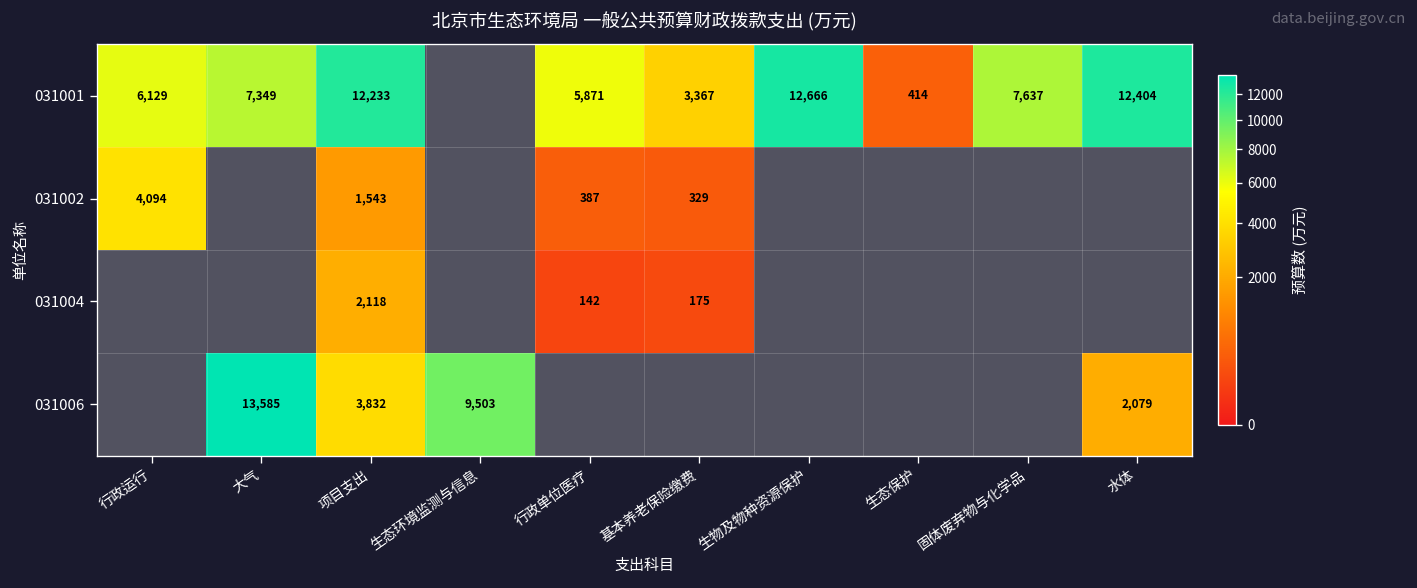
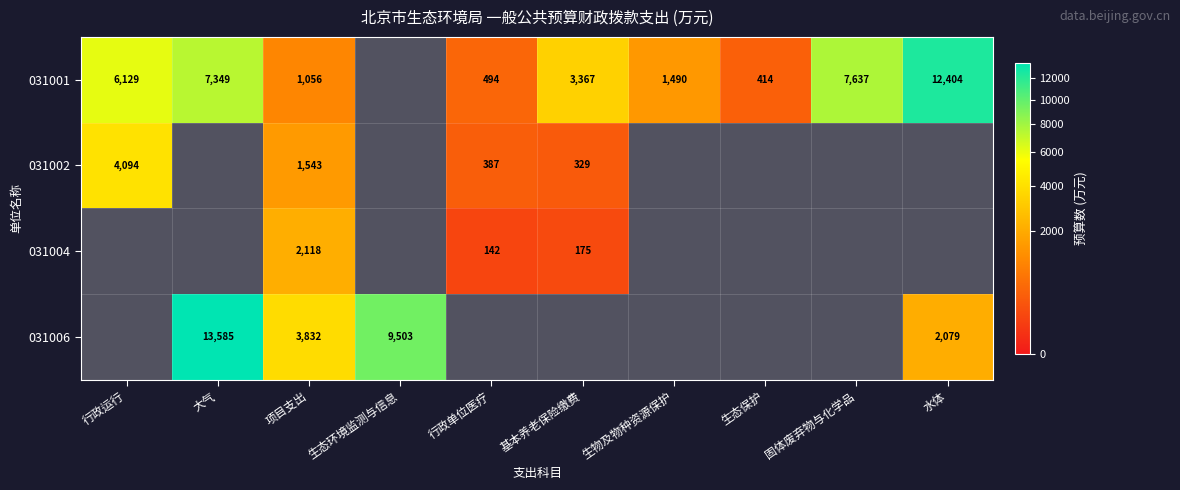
  {
    "031001": {
      "行政运行": "6,129",
      "大气": "7,349",
-     "项目支出": "12,233",
-     "行政单位医疗": "5,871",
+     "项目支出": "1,056",
+     "行政单位医疗": "494",
      "基本养老保险缴费": "3,367",
-     "生物及物种资源保护": "12,666",
+     "生物及物种资源保护": "1,490",
      "生态保护": "414",
      "固体废弃物与化学品": "7,637",
      "水体": "12,404"
    },
    "031002": {
      "行政运行": "4,094",
      "项目支出": "1,543",
      "行政单位医疗": "387",
      "基本养老保险缴费": "329"
    },
    "031004": {
      "项目支出": "2,118",
      "行政单位医疗": "142",
      "基本养老保险缴费": "175"
    },
    "031006": {
      "大气": "13,585",
      "项目支出": "3,832",
      "生态环境监测与信息": "9,503",
      "水体": "2,079"
    }
  }
